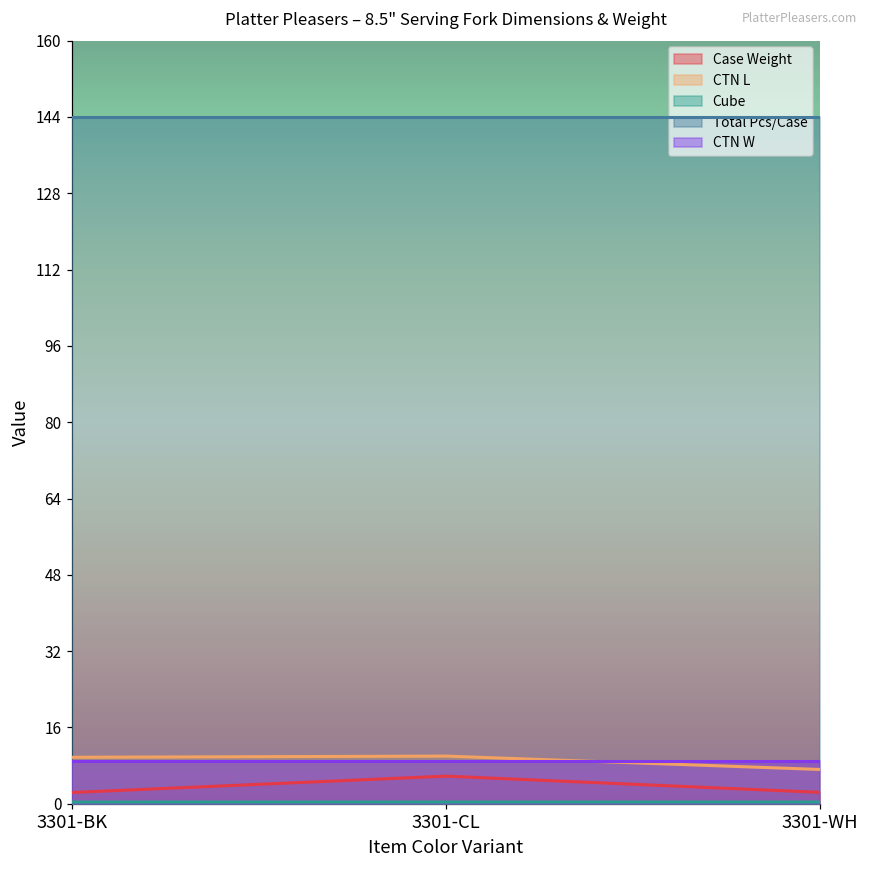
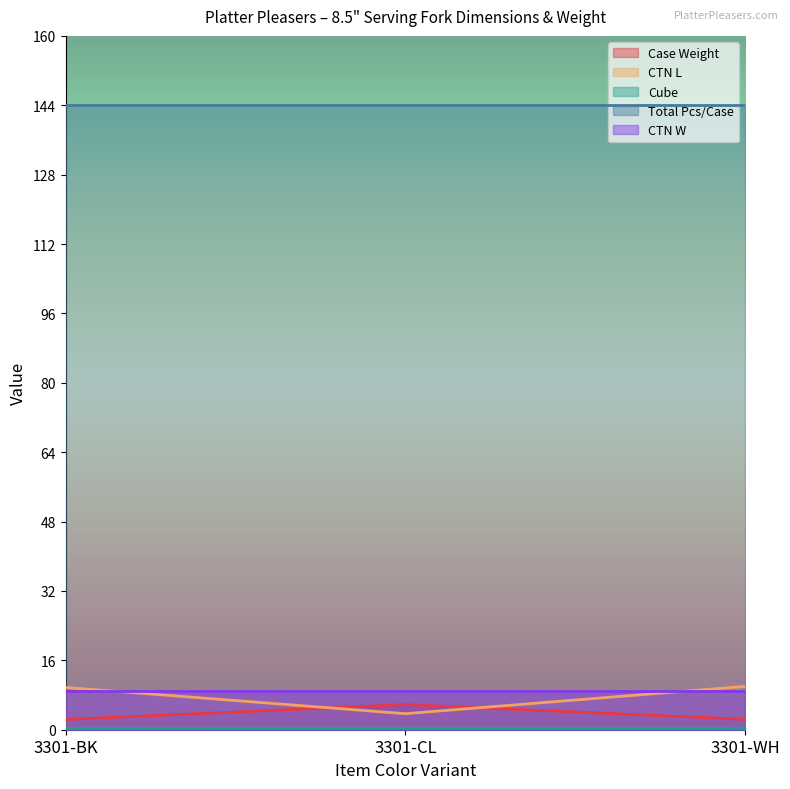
  {
    "Case Weight": {
      "3301-BK": 2,
      "3301-CL": 6,
      "3301-WH": 2
    },
    "CTN L": {
      "3301-BK": 10,
-     "3301-CL": 10,
-     "3301-WH": 7
+     "3301-CL": 4,
+     "3301-WH": 10
    },
    "CTN W": {
      "3301-BK": 9,
      "3301-CL": 9,
      "3301-WH": 9
    }
  }
